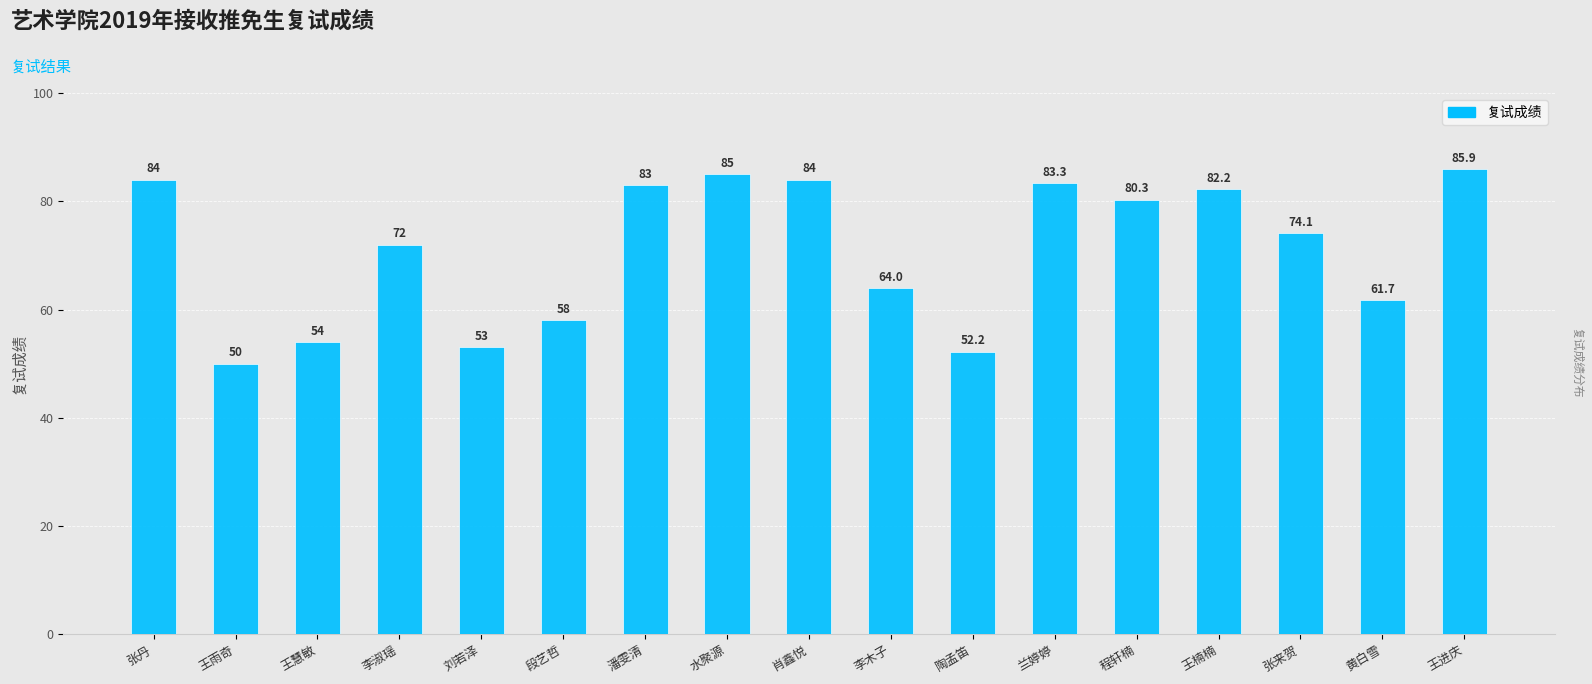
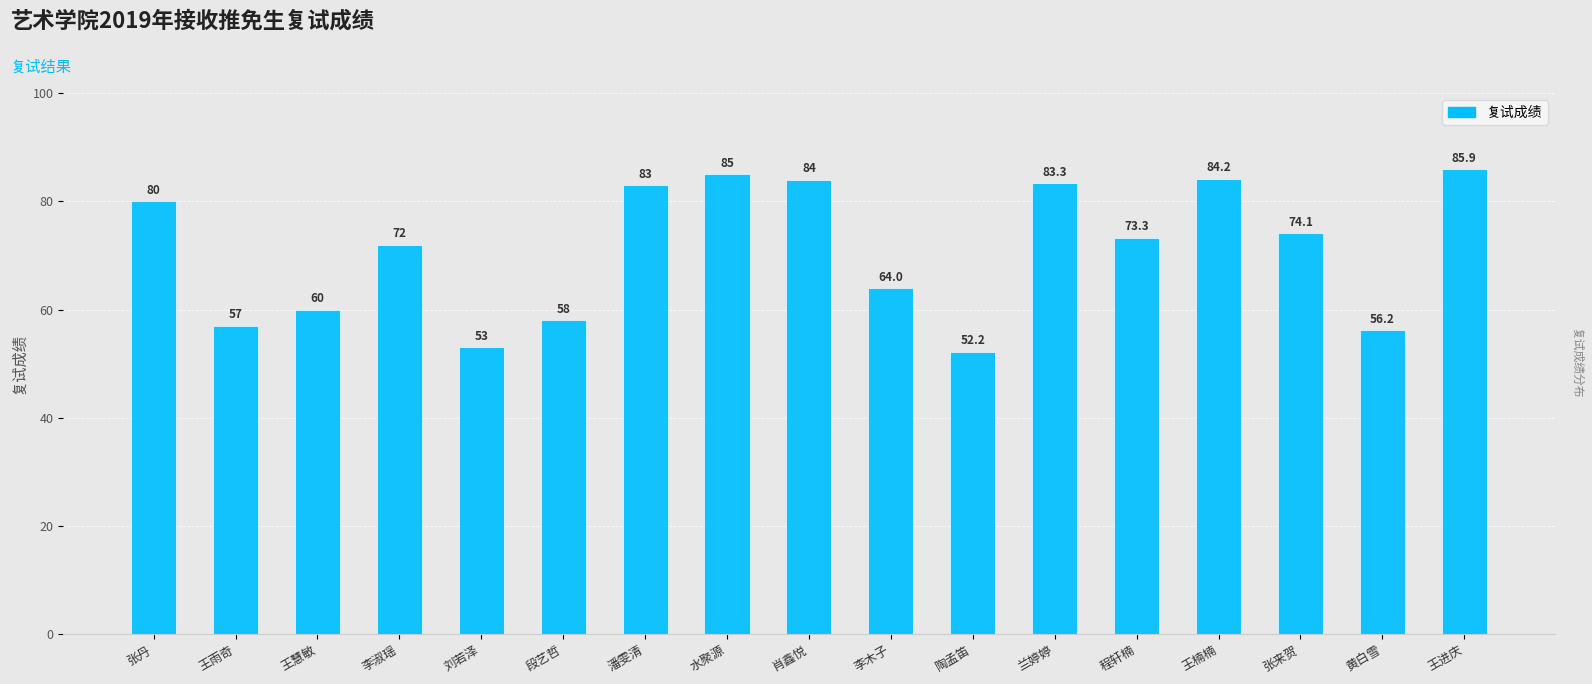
  {
-   "张丹": 84,
-   "王雨奇": 50,
-   "王慧敏": 54,
+   "张丹": 80,
+   "王雨奇": 57,
+   "王慧敏": 60,
    "李淑瑶": 72,
    "刘若泽": 53,
    "段艺哲": 58,
    "潘雯清": 83,
    "水聚源": 85,
    "肖鑫悦": 84,
    "李木子": 64.0,
    "陶孟笛": 52.2,
    "兰婷婷": 83.3,
-   "程轩楠": 80.3,
-   "王楠楠": 82.2,
+   "程轩楠": 73.3,
+   "王楠楠": 84.2,
    "张来贺": 74.1,
-   "黄白雪": 61.7,
+   "黄白雪": 56.2,
    "王进庆": 85.9
  }
